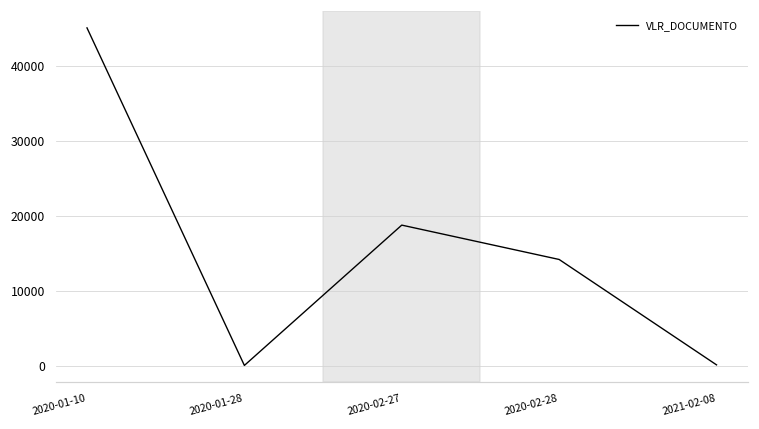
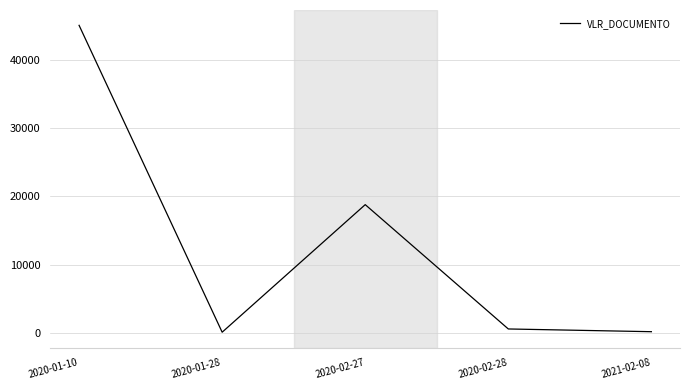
  {
    "2020-01-10": 45000,
    "2020-01-28": 0,
    "2020-02-27": 19000,
-   "2020-02-28": 14000,
+   "2020-02-28": 1000,
    "2021-02-08": 0
  }
